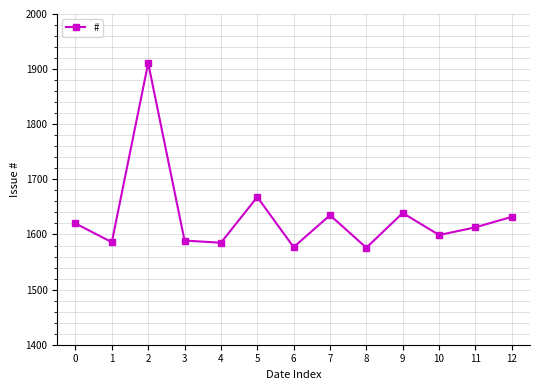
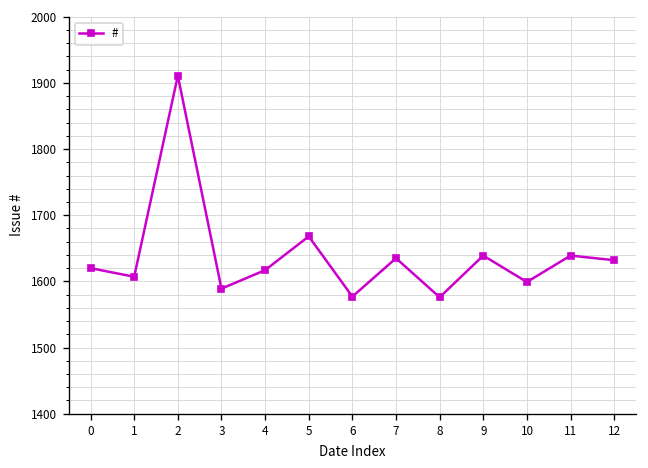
  {
    "0": 1620,
-   "1": 1590,
+   "1": 1610,
    "2": 1910,
    "3": 1590,
-   "4": 1590,
+   "4": 1620,
    "5": 1670,
    "6": 1580,
    "7": 1640,
    "8": 1580,
    "9": 1640,
    "10": 1600,
-   "11": 1610,
+   "11": 1640,
    "12": 1630
  }
